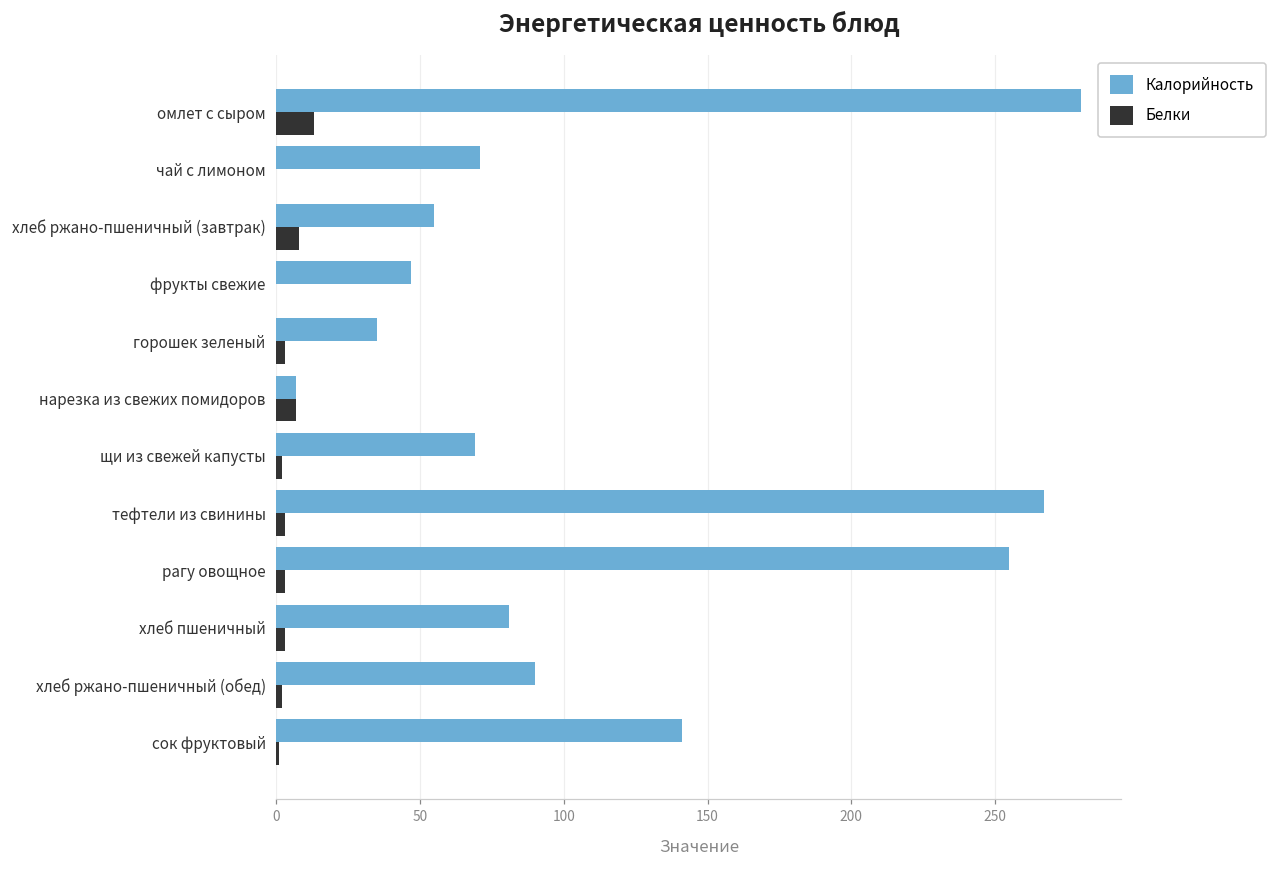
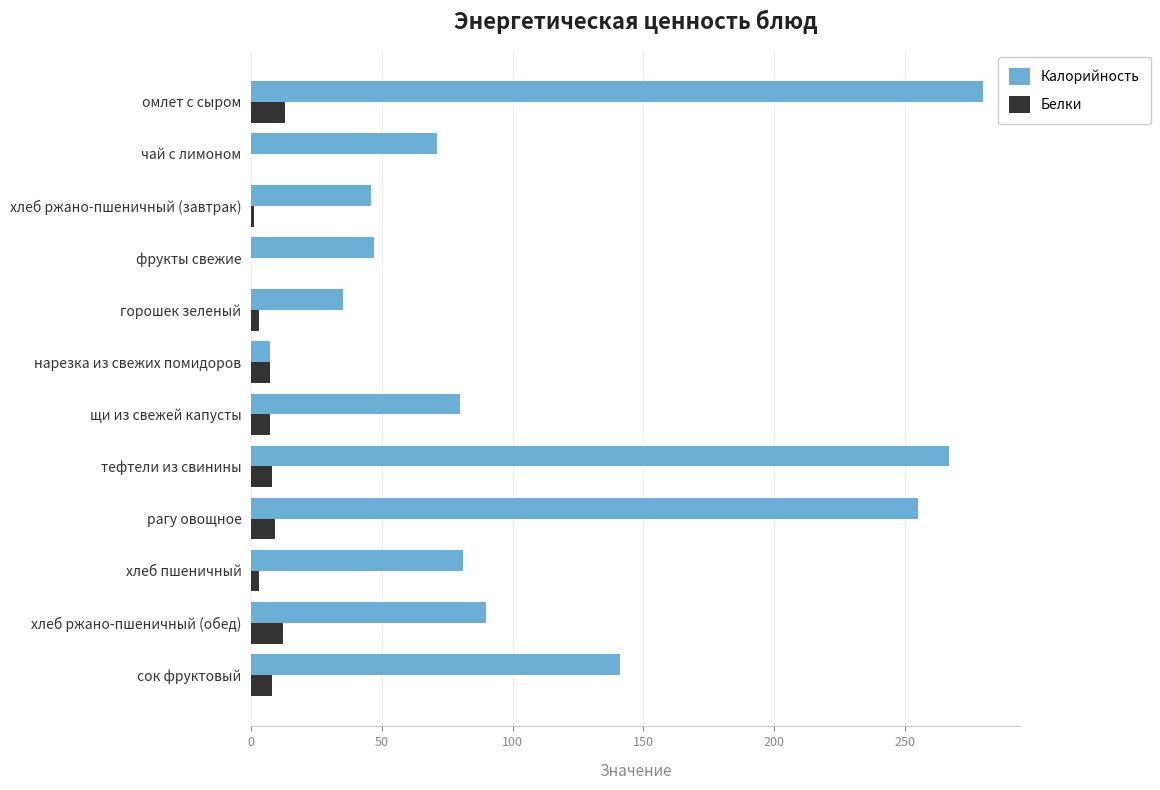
  {
    "Калорийность": {
      "омлет с сыром": 280,
      "чай с лимоном": 71,
-     "хлеб ржано-пшеничный (завтрак)": 55,
+     "хлеб ржано-пшеничный (завтрак)": 46,
      "фрукты свежие": 47,
      "горошек зеленый": 35,
      "нарезка из свежих помидоров": 7,
-     "щи из свежей капусты": 69,
+     "щи из свежей капусты": 80,
      "тефтели из свинины": 267,
      "рагу овощное": 255,
      "хлеб пшеничный": 81,
      "хлеб ржано-пшеничный (обед)": 90,
      "сок фруктовый": 141
    },
    "Белки": {
      "омлет с сыром": 13,
      "чай с лимоном": 0,
-     "хлеб ржано-пшеничный (завтрак)": 8,
+     "хлеб ржано-пшеничный (завтрак)": 1,
      "фрукты свежие": 0,
      "горошек зеленый": 3,
      "нарезка из свежих помидоров": 7,
-     "щи из свежей капусты": 2,
-     "тефтели из свинины": 3,
-     "рагу овощное": 3,
+     "щи из свежей капусты": 7,
+     "тефтели из свинины": 8,
+     "рагу овощное": 9,
      "хлеб пшеничный": 3,
-     "хлеб ржано-пшеничный (обед)": 2,
-     "сок фруктовый": 1
+     "хлеб ржано-пшеничный (обед)": 12,
+     "сок фруктовый": 8
    }
  }
